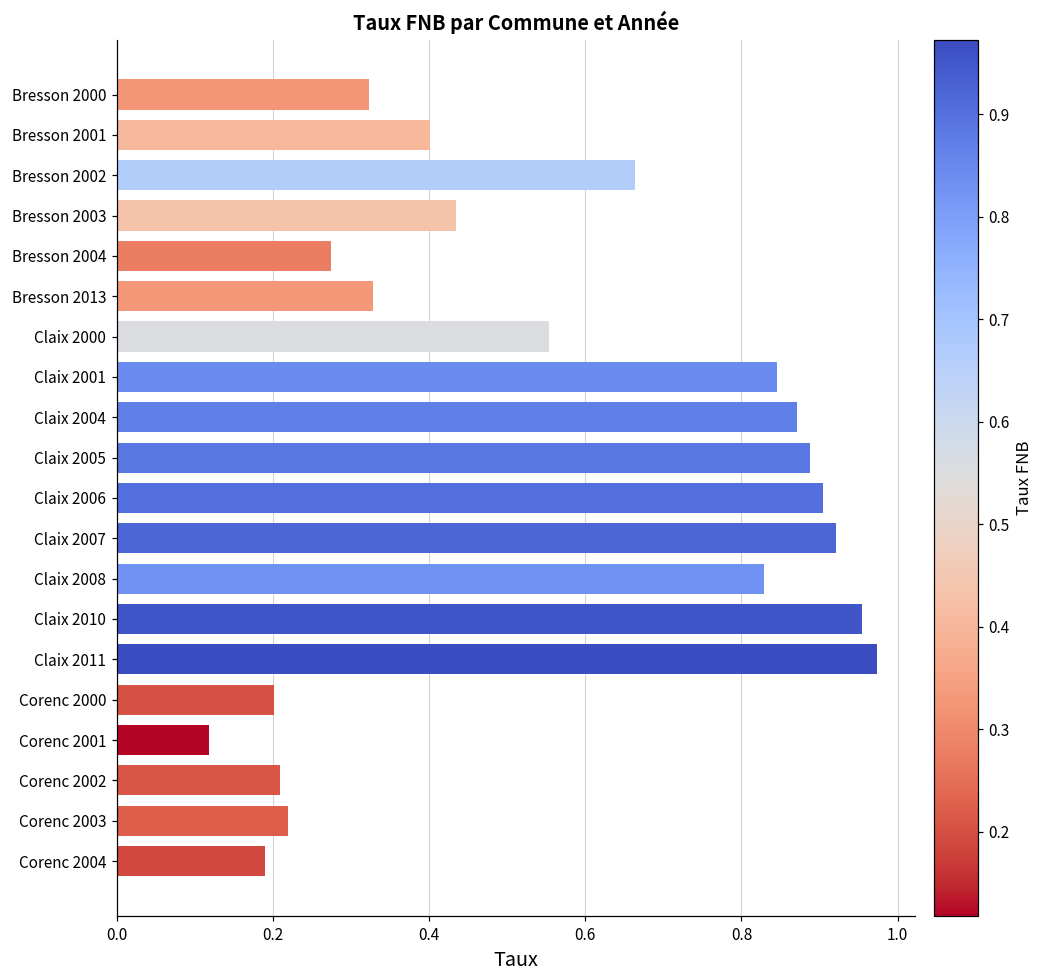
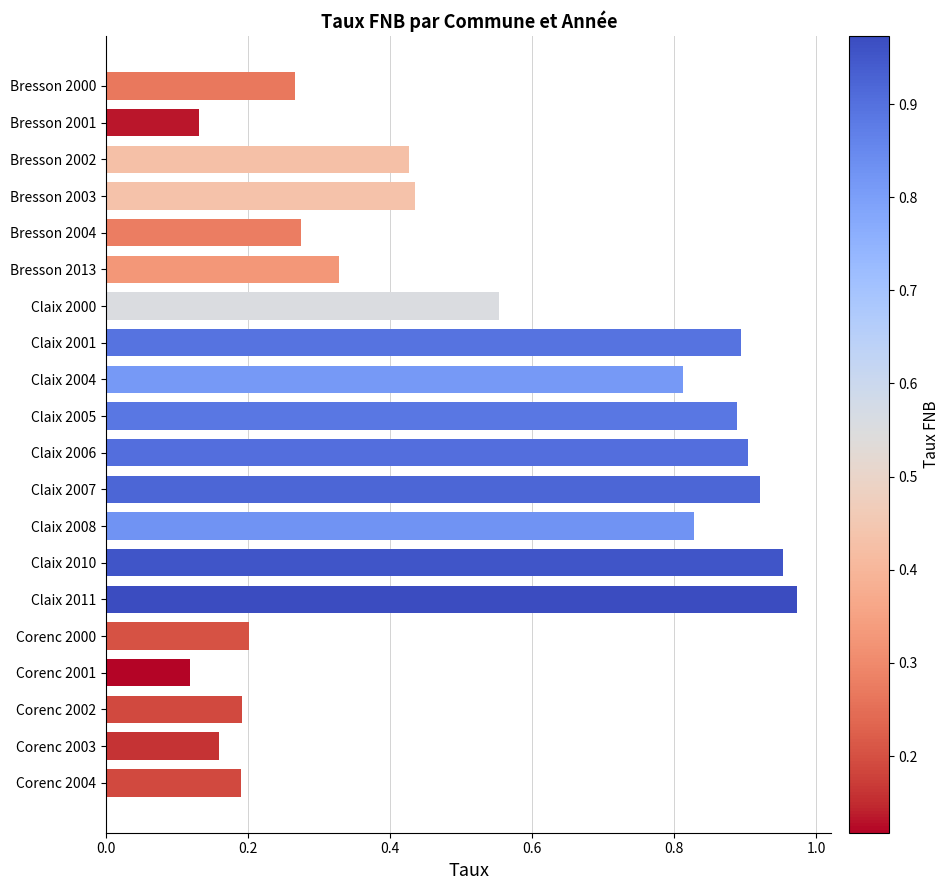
  {
-   "Bresson 2000": 0.32,
-   "Bresson 2001": 0.40,
-   "Bresson 2002": 0.66,
+   "Bresson 2000": 0.27,
+   "Bresson 2001": 0.13,
+   "Bresson 2002": 0.43,
    "Bresson 2003": 0.43,
    "Bresson 2004": 0.28,
    "Bresson 2013": 0.33,
    "Claix 2000": 0.55,
-   "Claix 2001": 0.85,
-   "Claix 2004": 0.87,
+   "Claix 2001": 0.89,
+   "Claix 2004": 0.81,
    "Claix 2005": 0.89,
    "Claix 2006": 0.90,
    "Claix 2007": 0.92,
    "Claix 2008": 0.83,
    "Claix 2010": 0.95,
    "Claix 2011": 0.97,
    "Corenc 2000": 0.20,
    "Corenc 2001": 0.12,
-   "Corenc 2002": 0.21,
-   "Corenc 2003": 0.22,
+   "Corenc 2002": 0.19,
+   "Corenc 2003": 0.16,
    "Corenc 2004": 0.19
  }
